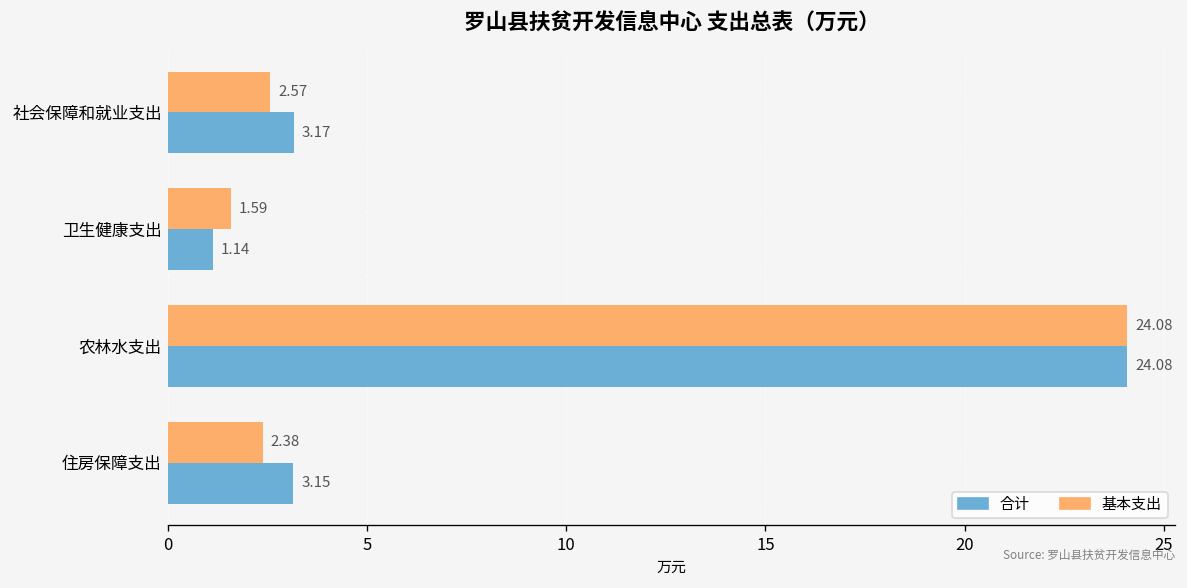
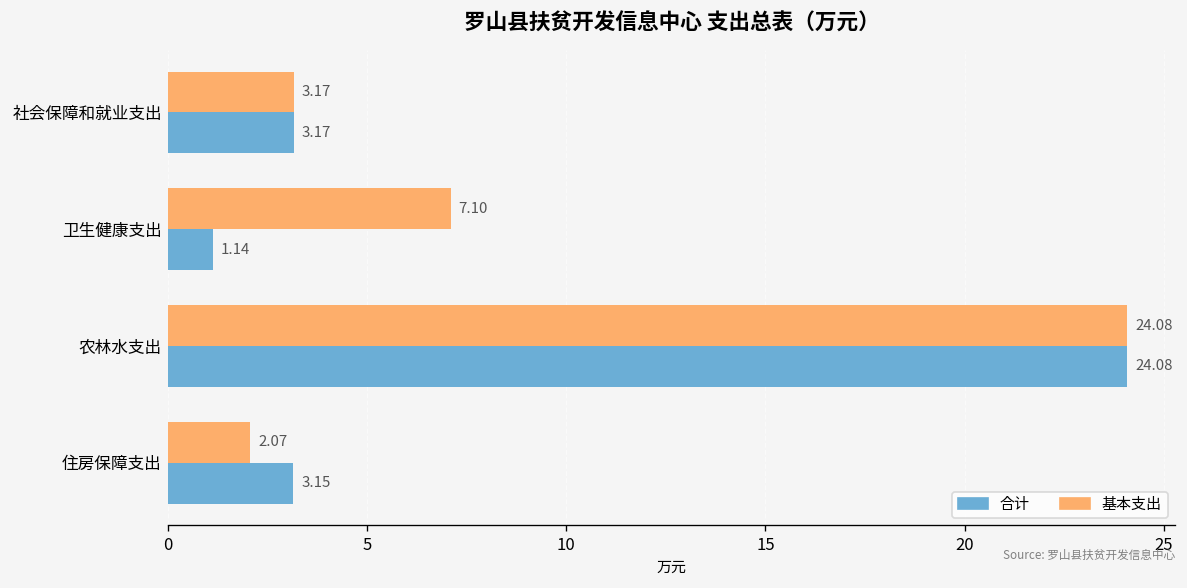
  {
    "合计": {
      "社会保障和就业支出": 3.17,
      "卫生健康支出": 1.14,
      "农林水支出": 24.08,
      "住房保障支出": 3.15
    },
    "基本支出": {
-     "社会保障和就业支出": 2.57,
-     "卫生健康支出": 1.59,
+     "社会保障和就业支出": 3.17,
+     "卫生健康支出": 7.10,
      "农林水支出": 24.08,
-     "住房保障支出": 2.38
+     "住房保障支出": 2.07
    }
  }
